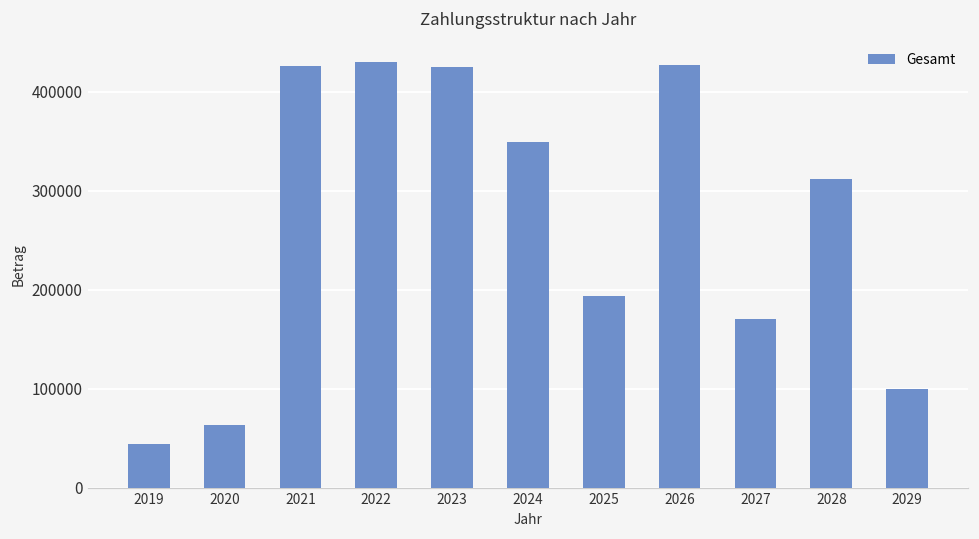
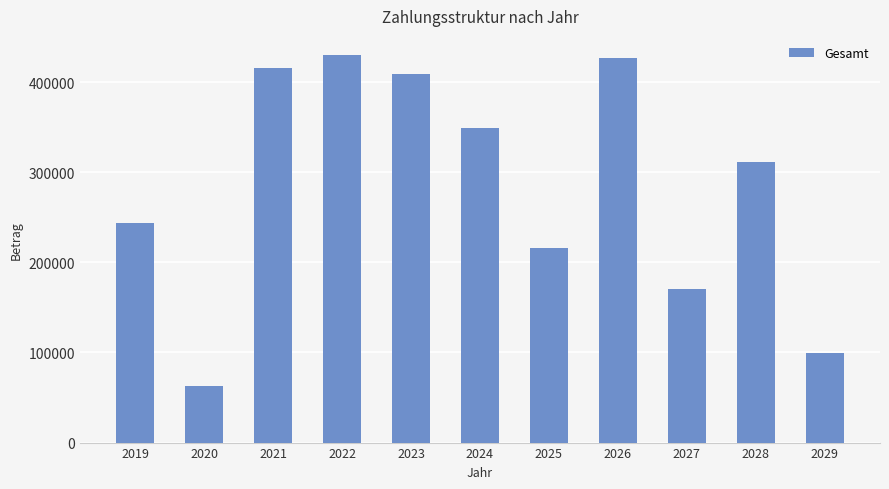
  {
-   "2019": 40000,
+   "2019": 240000,
    "2020": 60000,
-   "2021": 430000,
+   "2021": 420000,
    "2022": 430000,
-   "2023": 420000,
+   "2023": 410000,
    "2024": 350000,
-   "2025": 190000,
+   "2025": 220000,
    "2026": 430000,
    "2027": 170000,
    "2028": 310000,
    "2029": 100000
  }
